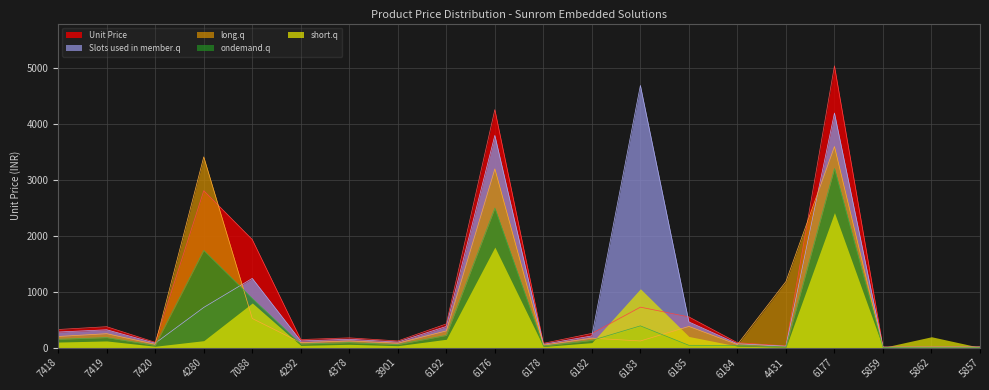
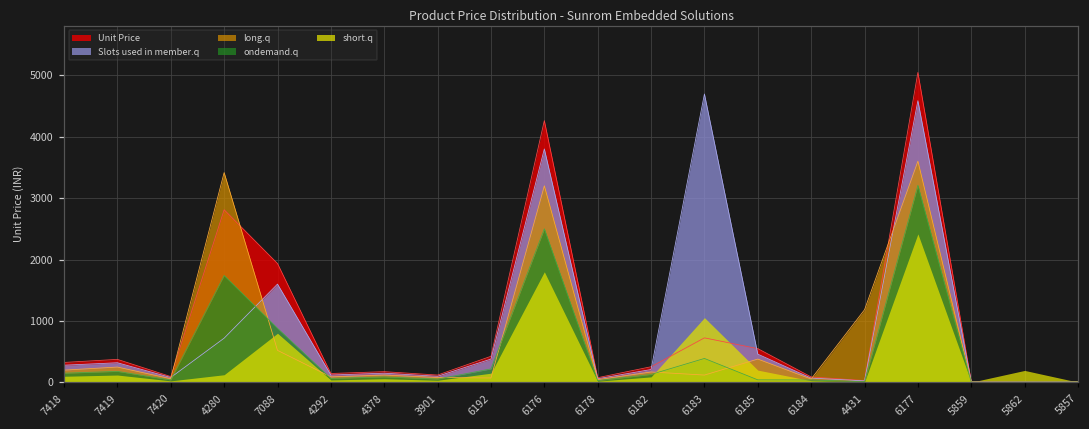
  {
    "Unit Price": {
      "7419": 400,
      "4280": 2800,
      "7088": 1900,
      "6176": 4300,
      "6183": 700,
      "6185": 600,
      "6177": 5000
    },
    "Slots used in member.q": {
      "7419": 300,
      "4280": 700,
-     "7088": 1200,
+     "7088": 1600,
      "6176": 3800,
      "6183": 4700,
      "6185": 500,
-     "6177": 4200
+     "6177": 4600
    },
    "long.q": {
      "7418": 200,
      "7419": 300,
      "4280": 3400,
      "7088": 500,
-     "6192": 300,
+     "6192": 100,
      "6176": 3200,
      "6183": 100,
      "6185": 400,
      "4431": 1200,
      "6177": 3600
    },
    "ondemand.q": {
      "7418": 200,
      "7419": 200,
      "4280": 1700,
      "7088": 900,
      "6192": 200,
      "6176": 2500,
      "6183": 400,
      "6185": 0,
      "6177": 3200
    },
    "short.q": {
      "7418": 100,
      "7419": 100,
      "4280": 100,
      "7088": 800,
      "6192": 200,
      "6176": 1800,
      "6183": 1100,
      "6185": 200,
      "6177": 2400,
      "5862": 200
    }
  }
